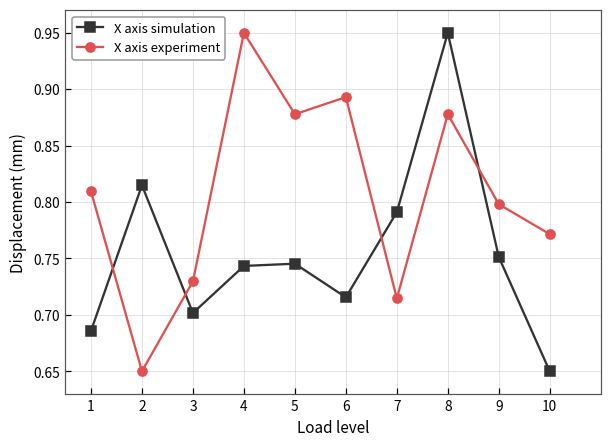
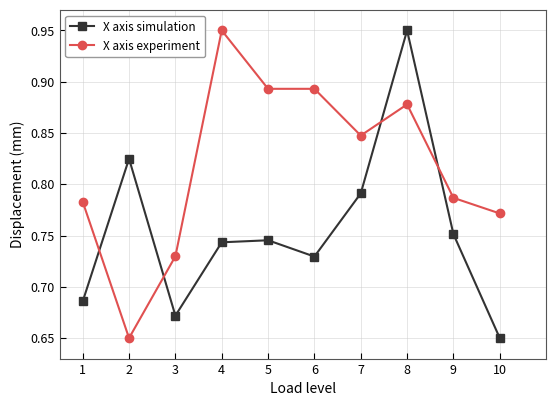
  {
    "X axis simulation": {
      "1": 0.686,
-     "2": 0.815,
-     "3": 0.702,
+     "2": 0.825,
+     "3": 0.672,
      "4": 0.743,
      "5": 0.745,
-     "6": 0.716,
+     "6": 0.729,
      "7": 0.791,
      "8": 0.950,
      "9": 0.751,
      "10": 0.650
    },
    "X axis experiment": {
-     "1": 0.809,
+     "1": 0.783,
      "2": 0.650,
      "3": 0.730,
      "4": 0.950,
-     "5": 0.878,
+     "5": 0.893,
      "6": 0.893,
-     "7": 0.715,
+     "7": 0.847,
      "8": 0.878,
-     "9": 0.798,
+     "9": 0.787,
      "10": 0.772
    }
  }
